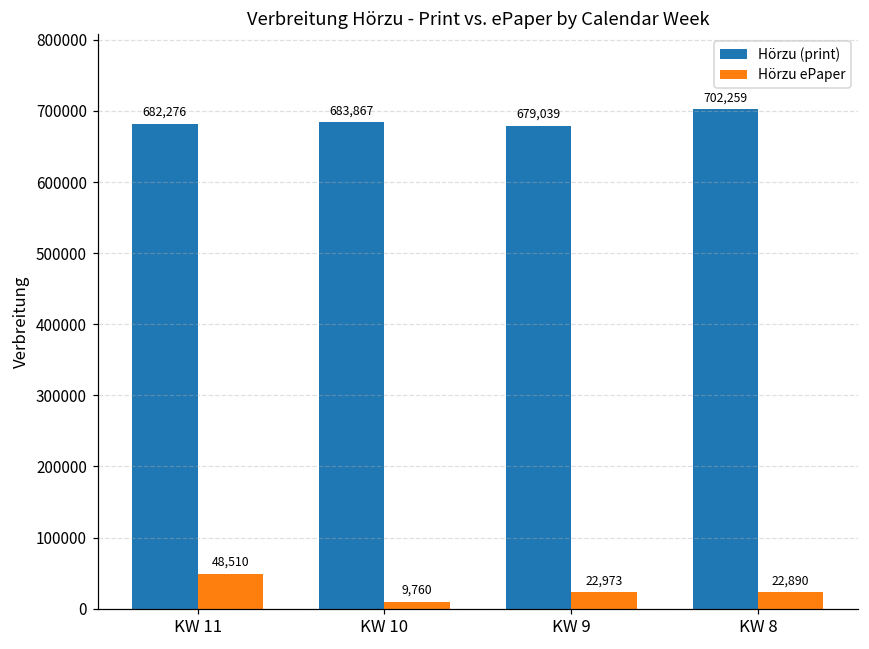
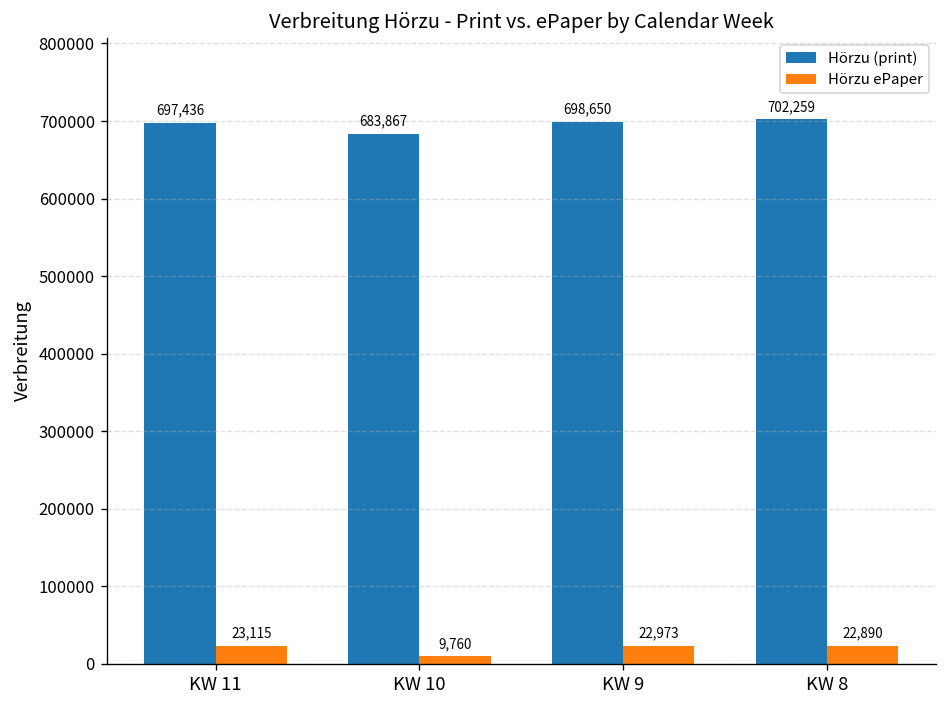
  {
    "Hörzu (print)": {
-     "KW 11": "682,276",
+     "KW 11": "697,436",
      "KW 10": "683,867",
-     "KW 9": "679,039",
+     "KW 9": "698,650",
      "KW 8": "702,259"
    },
    "Hörzu ePaper": {
-     "KW 11": "48,510",
+     "KW 11": "23,115",
      "KW 10": "9,760",
      "KW 9": "22,973",
      "KW 8": "22,890"
    }
  }
